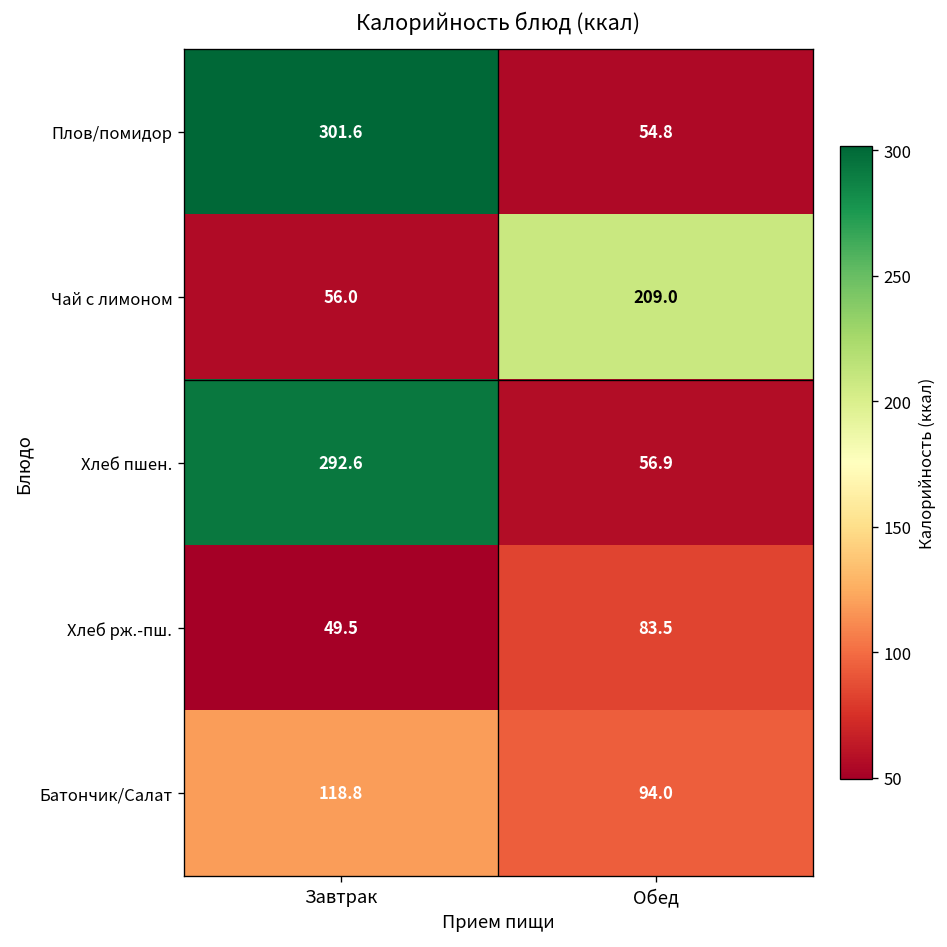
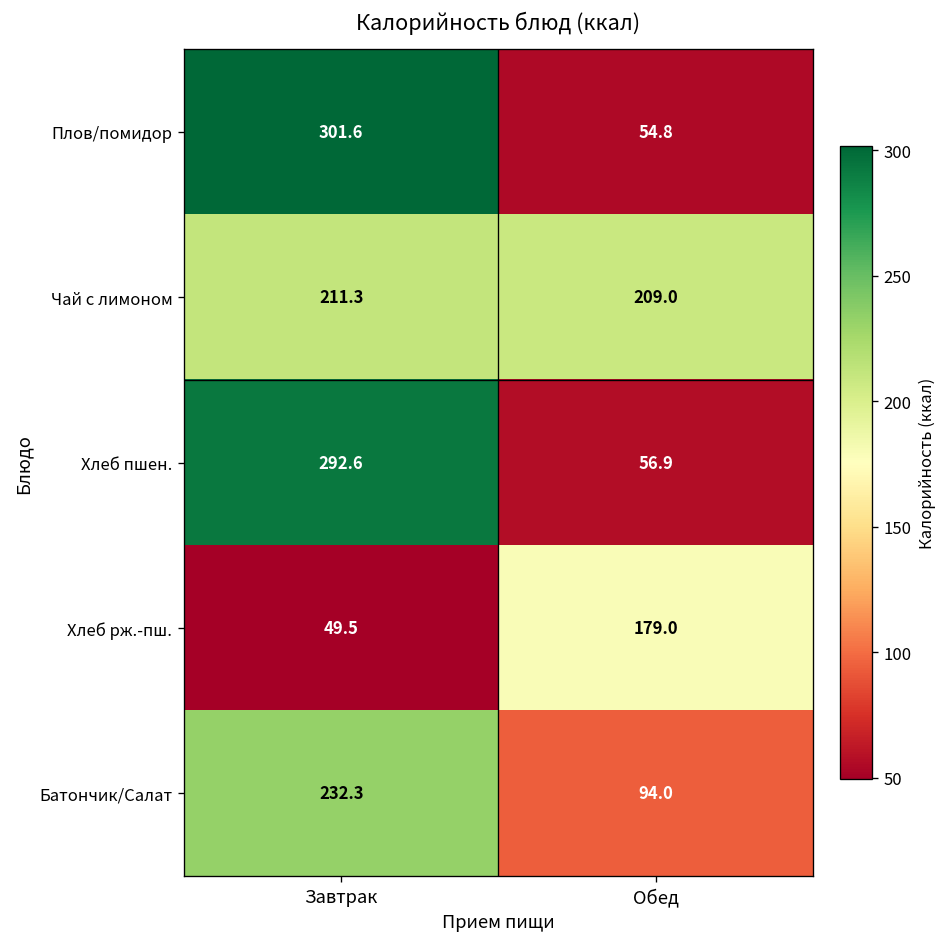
  {
    "Плов/помидор": {
      "Завтрак": 301.6,
      "Обед": 54.8
    },
    "Чай с лимоном": {
-     "Завтрак": 56.0,
+     "Завтрак": 211.3,
      "Обед": 209.0
    },
    "Хлеб пшен.": {
      "Завтрак": 292.6,
      "Обед": 56.9
    },
    "Хлеб рж.-пш.": {
      "Завтрак": 49.5,
-     "Обед": 83.5
+     "Обед": 179.0
    },
    "Батончик/Салат": {
-     "Завтрак": 118.8,
+     "Завтрак": 232.3,
      "Обед": 94.0
    }
  }
